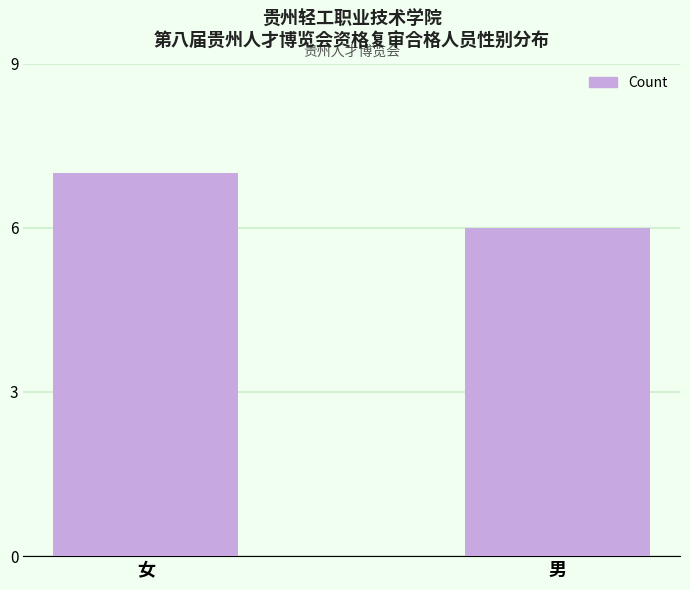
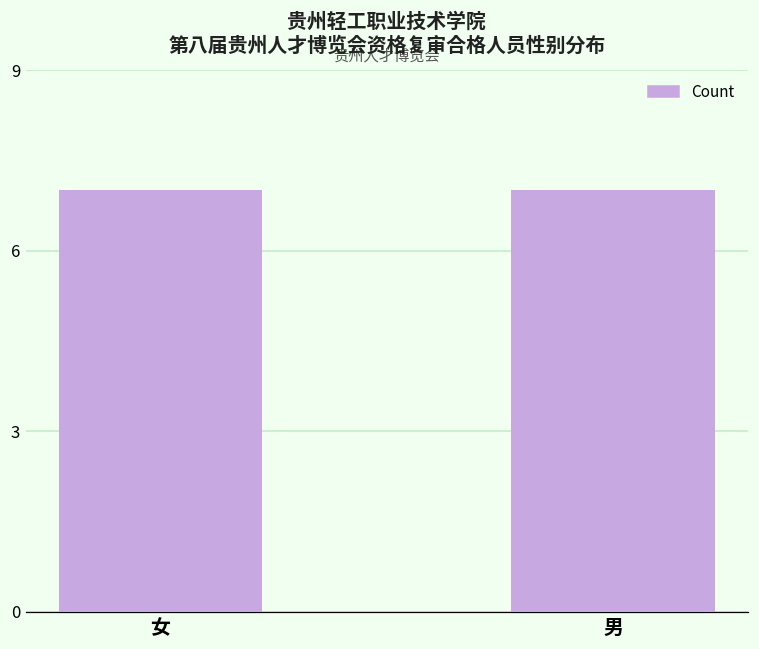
  {
    "女": 7,
-   "男": 6
+   "男": 7
  }
